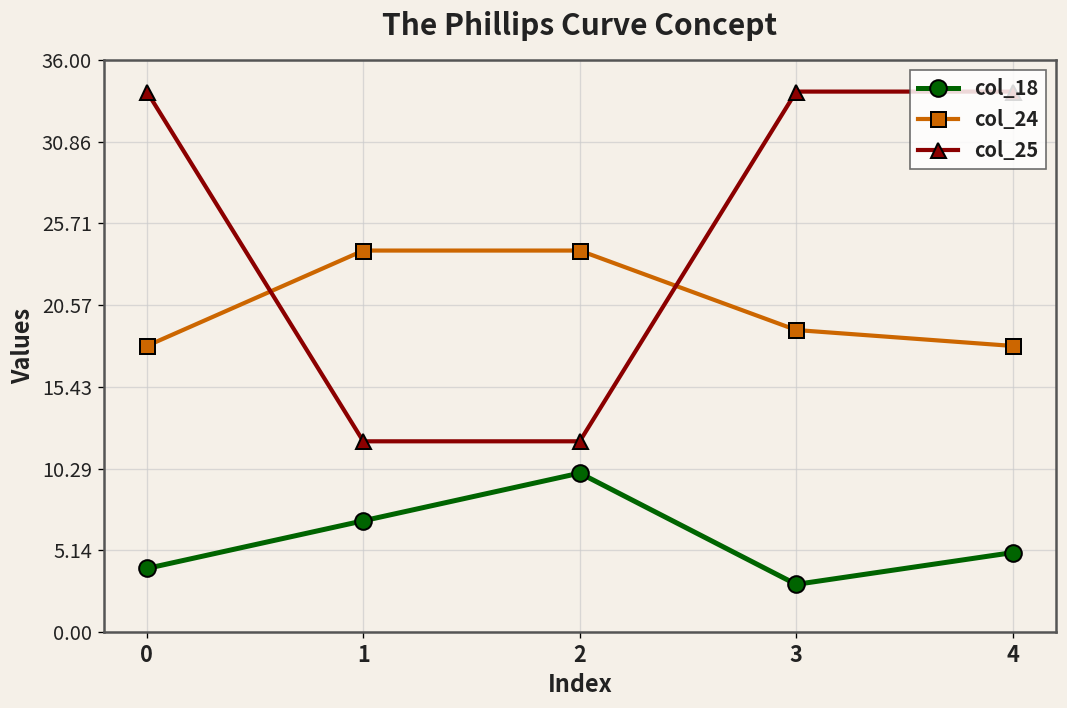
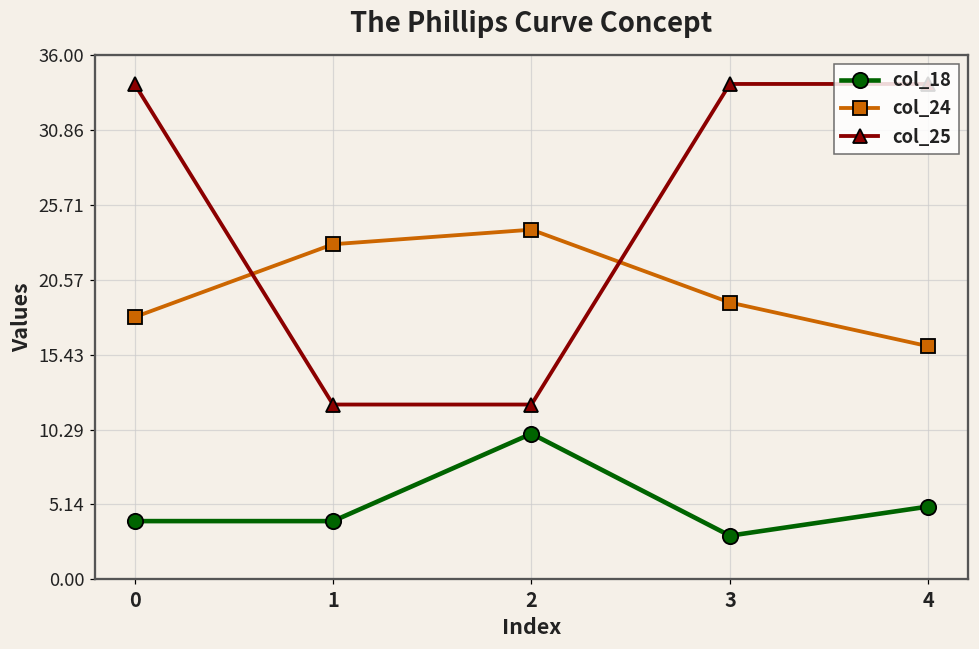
  {
    "col_18": {
      "0": 4,
-     "1": 7,
+     "1": 4,
      "2": 10,
      "3": 3,
      "4": 5
    },
    "col_24": {
      "0": 18,
-     "1": 24,
+     "1": 23,
      "2": 24,
      "3": 19,
-     "4": 18
+     "4": 16
    },
    "col_25": {
      "0": 34,
      "1": 12,
      "2": 12,
      "3": 34
    }
  }
